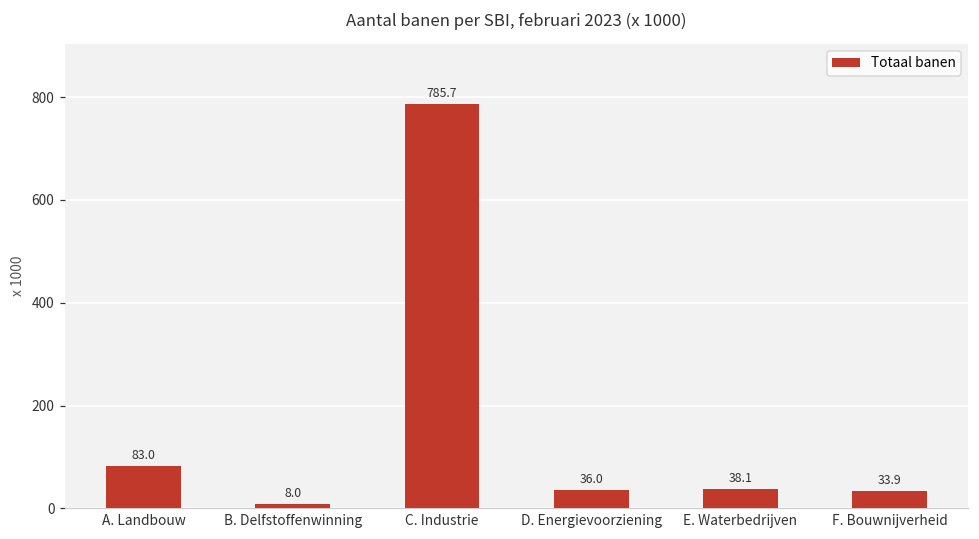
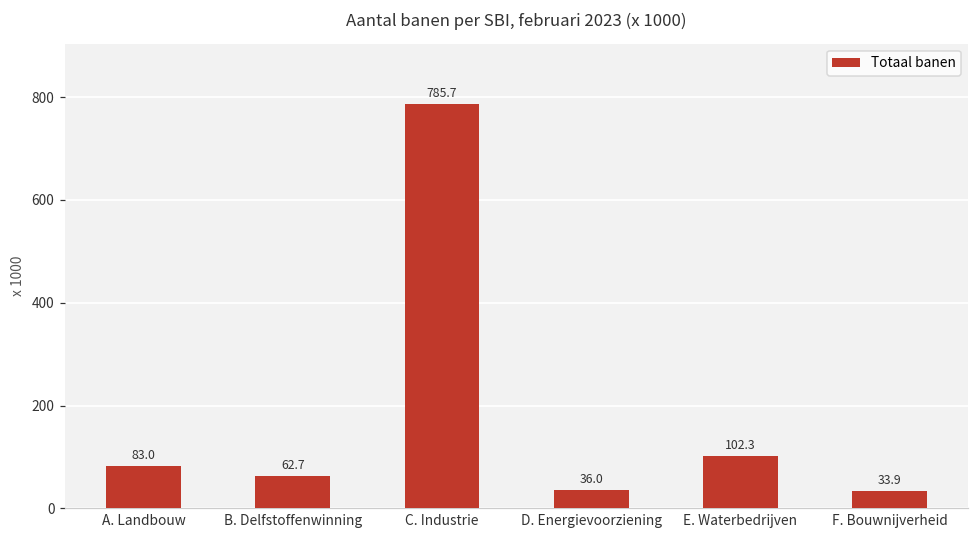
  {
    "A. Landbouw": 83.0,
-   "B. Delfstoffenwinning": 8.0,
+   "B. Delfstoffenwinning": 62.7,
    "C. Industrie": 785.7,
    "D. Energievoorziening": 36.0,
-   "E. Waterbedrijven": 38.1,
+   "E. Waterbedrijven": 102.3,
    "F. Bouwnijverheid": 33.9
  }
